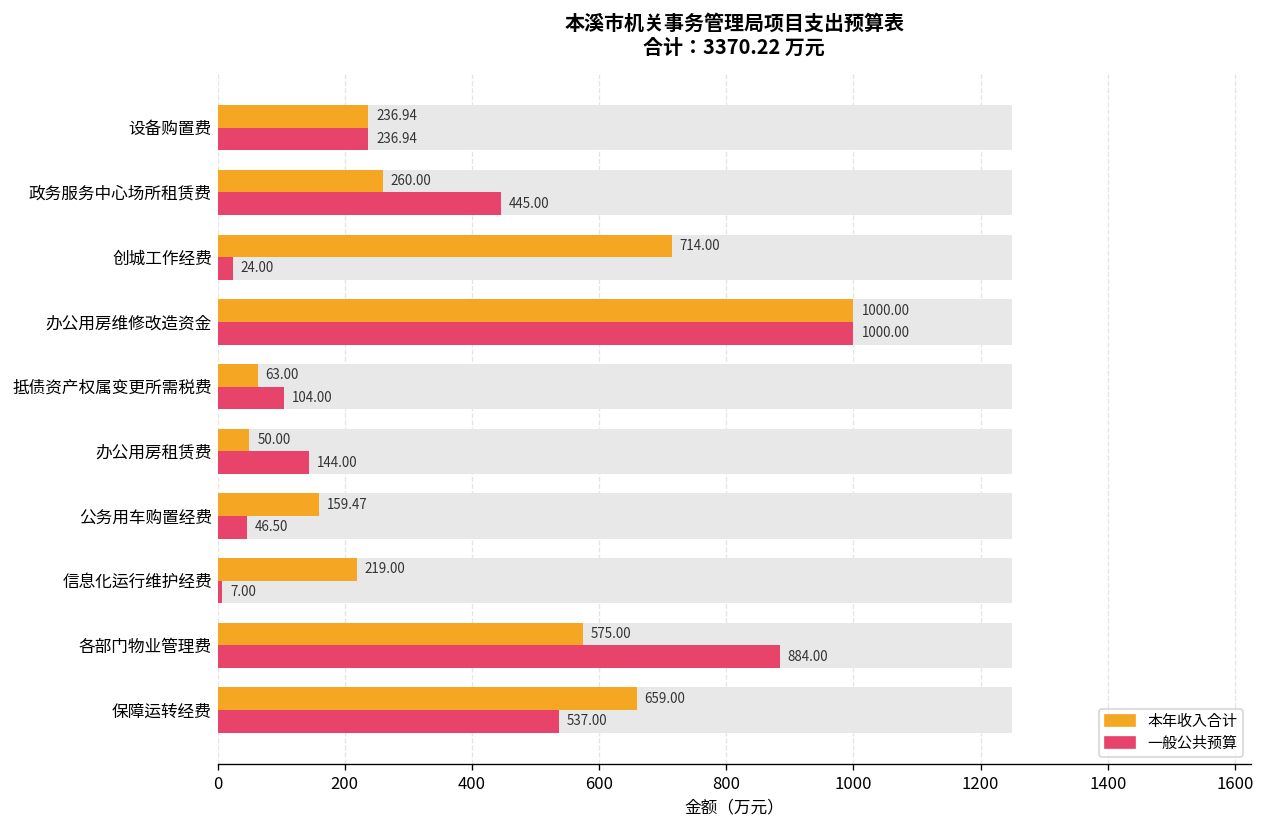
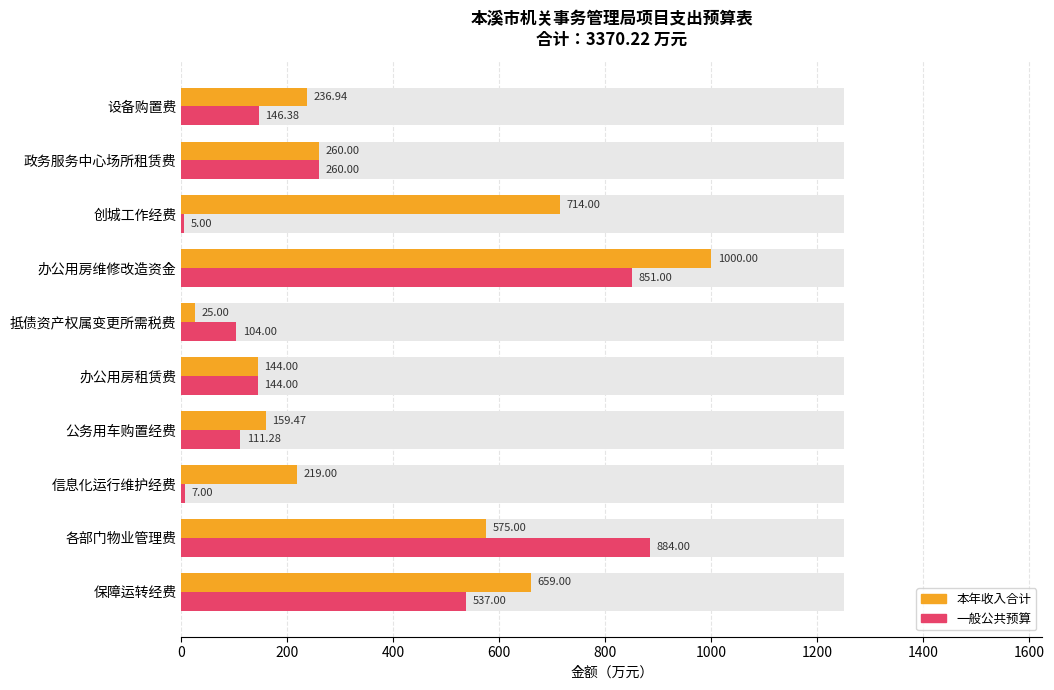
  {
    "本年收入合计": {
-     "抵债资产权属变更所需税费": 63.00,
-     "办公用房租赁费": 50.00
+     "抵债资产权属变更所需税费": 25.00,
+     "办公用房租赁费": 144.00
    },
    "一般公共预算": {
-     "设备购置费": 236.94,
-     "政务服务中心场所租赁费": 445.00,
-     "创城工作经费": 24.00,
-     "办公用房维修改造资金": 1000.00,
-     "公务用车购置经费": 46.50
+     "设备购置费": 146.38,
+     "政务服务中心场所租赁费": 260.00,
+     "创城工作经费": 5.00,
+     "办公用房维修改造资金": 851.00,
+     "公务用车购置经费": 111.28
    }
  }
